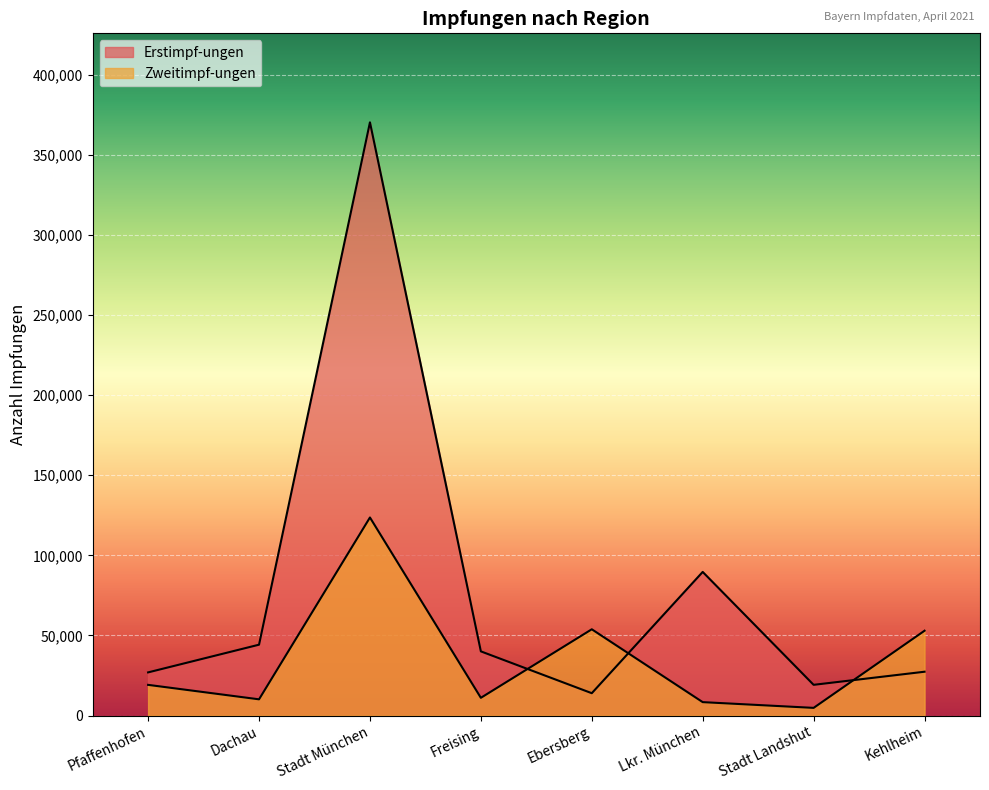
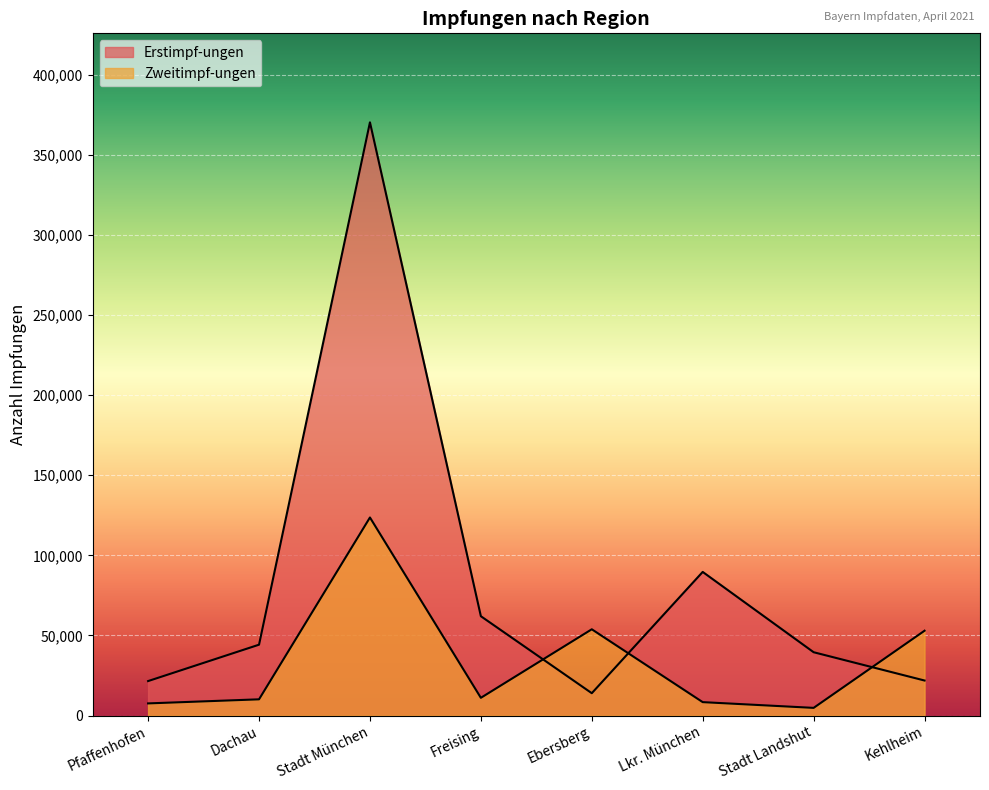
  {
    "Erstimpf-ungen": {
-     "Pfaffenhofen": "27,000",
+     "Pfaffenhofen": "22,000",
      "Dachau": "44,000",
      "Stadt München": "370,000",
-     "Freising": "40,000",
+     "Freising": "62,000",
      "Ebersberg": "14,000",
      "Lkr. München": "90,000",
-     "Stadt Landshut": "19,000",
-     "Kehlheim": "27,000"
+     "Stadt Landshut": "40,000",
+     "Kehlheim": "22,000"
    },
    "Zweitimpf-ungen": {
-     "Pfaffenhofen": "19,000",
+     "Pfaffenhofen": "8,000",
      "Dachau": "10,000",
      "Stadt München": "124,000",
      "Freising": "11,000",
      "Ebersberg": "54,000",
      "Lkr. München": "8,000",
      "Stadt Landshut": "5,000",
      "Kehlheim": "53,000"
    }
  }
